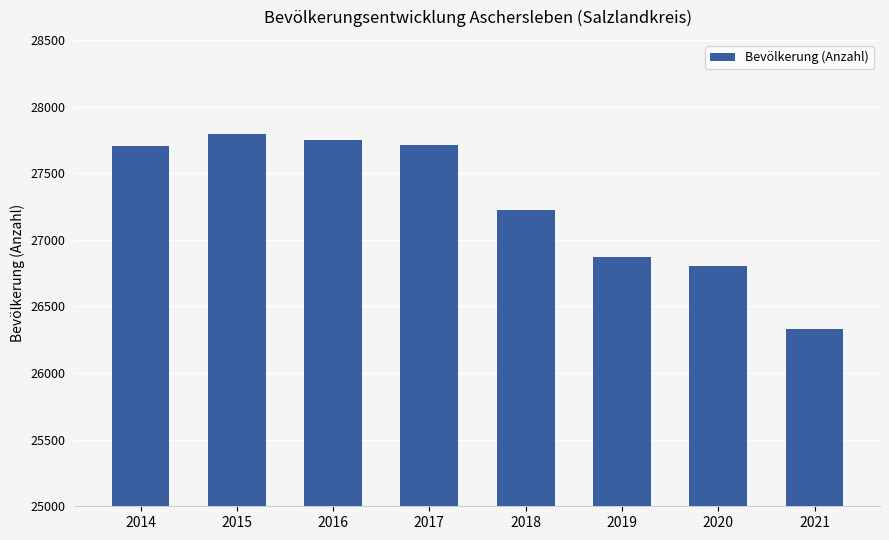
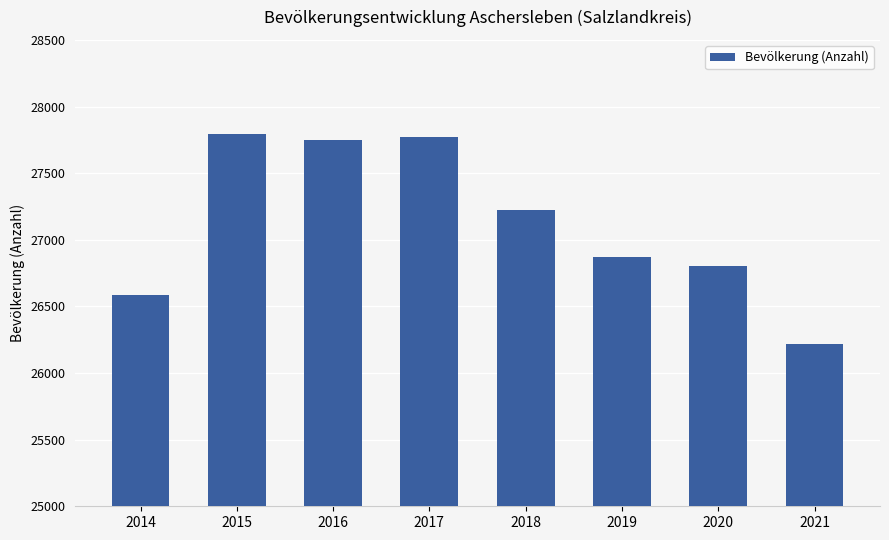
  {
-   "2014": 27700,
+   "2014": 26580,
    "2015": 27790,
    "2016": 27750,
-   "2017": 27710,
+   "2017": 27770,
    "2018": 27220,
    "2019": 26870,
    "2020": 26810,
-   "2021": 26330
+   "2021": 26220
  }
